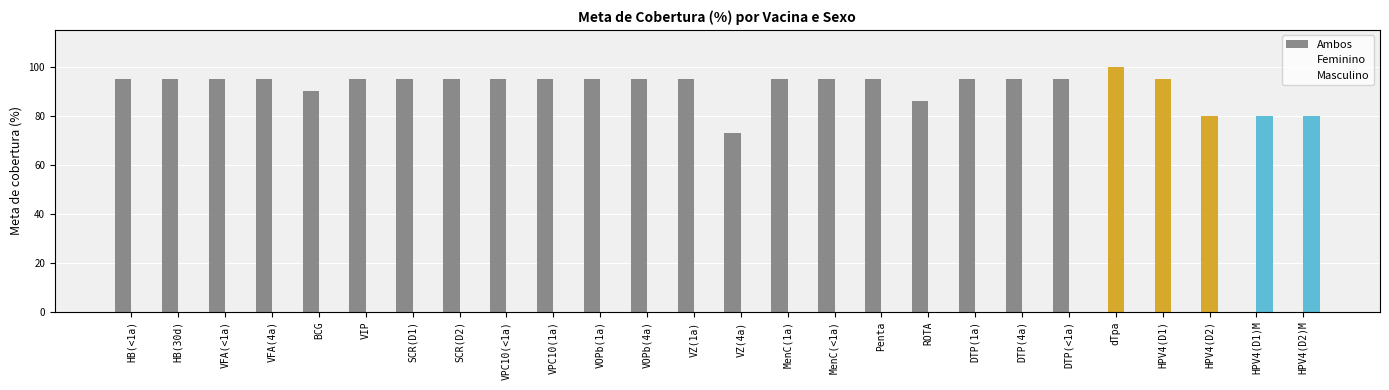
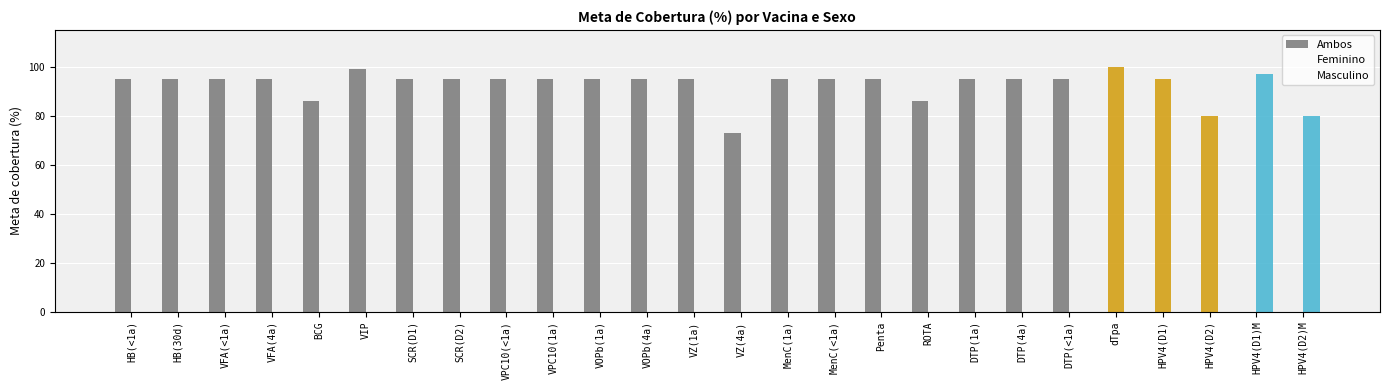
  {
    "Ambos": {
      "HB(<1a)": 95,
      "HB(30d)": 95,
      "VFA(<1a)": 95,
      "VFA(4a)": 95,
-     "BCG": 90,
-     "VIP": 95,
+     "BCG": 86,
+     "VIP": 99,
      "SCR(D1)": 95,
      "SCR(D2)": 95,
      "VPC10(<1a)": 95,
      "VPC10(1a)": 95,
      "VOPb(1a)": 95,
      "VOPb(4a)": 95,
      "VZ(1a)": 95,
      "VZ(4a)": 73,
      "MenC(1a)": 95,
      "MenC(<1a)": 95,
      "Penta": 95,
      "ROTA": 86,
      "DTP(1a)": 95,
      "DTP(4a)": 95,
      "DTP(<1a)": 95,
      "dTpa": 0,
      "HPV4(D1)": 0,
      "HPV4(D2)": 0,
      "HPV4(D1)M": 0,
      "HPV4(D2)M": 0
    },
    "Feminino": {
      "HB(<1a)": 0,
      "HB(30d)": 0,
      "VFA(<1a)": 0,
      "VFA(4a)": 0,
      "BCG": 0,
      "VIP": 0,
      "SCR(D1)": 0,
      "SCR(D2)": 0,
      "VPC10(<1a)": 0,
      "VPC10(1a)": 0,
      "VOPb(1a)": 0,
      "VOPb(4a)": 0,
      "VZ(1a)": 0,
      "VZ(4a)": 0,
      "MenC(1a)": 0,
      "MenC(<1a)": 0,
      "Penta": 0,
      "ROTA": 0,
      "DTP(1a)": 0,
      "DTP(4a)": 0,
      "DTP(<1a)": 0,
      "dTpa": 100,
      "HPV4(D1)": 95,
      "HPV4(D2)": 80,
      "HPV4(D1)M": 0,
      "HPV4(D2)M": 0
    },
    "Masculino": {
      "HB(<1a)": 0,
      "HB(30d)": 0,
      "VFA(<1a)": 0,
      "VFA(4a)": 0,
      "BCG": 0,
      "VIP": 0,
      "SCR(D1)": 0,
      "SCR(D2)": 0,
      "VPC10(<1a)": 0,
      "VPC10(1a)": 0,
      "VOPb(1a)": 0,
      "VOPb(4a)": 0,
      "VZ(1a)": 0,
      "VZ(4a)": 0,
      "MenC(1a)": 0,
      "MenC(<1a)": 0,
      "Penta": 0,
      "ROTA": 0,
      "DTP(1a)": 0,
      "DTP(4a)": 0,
      "DTP(<1a)": 0,
      "dTpa": 0,
      "HPV4(D1)": 0,
      "HPV4(D2)": 0,
-     "HPV4(D1)M": 80,
+     "HPV4(D1)M": 97,
      "HPV4(D2)M": 80
    }
  }
